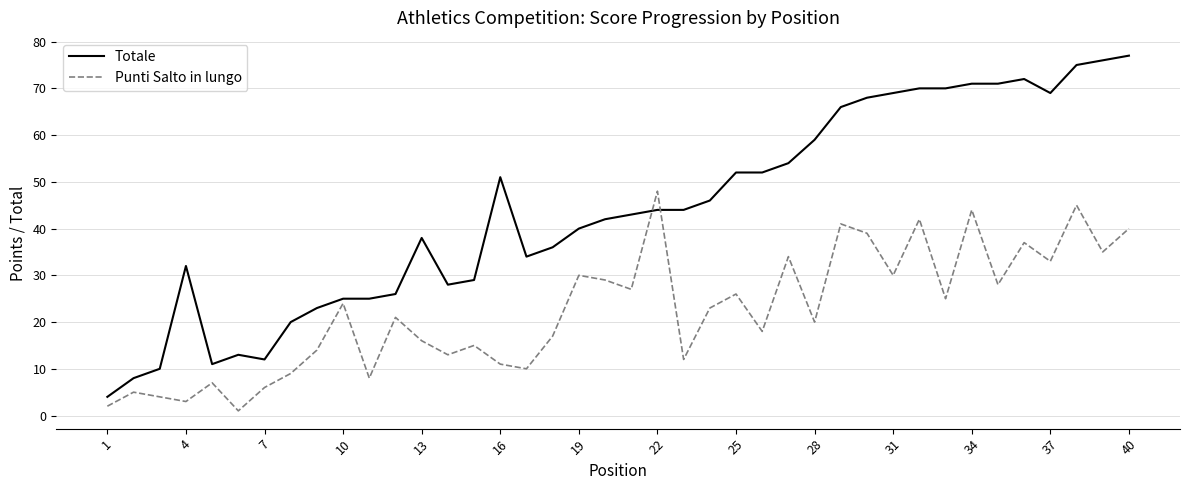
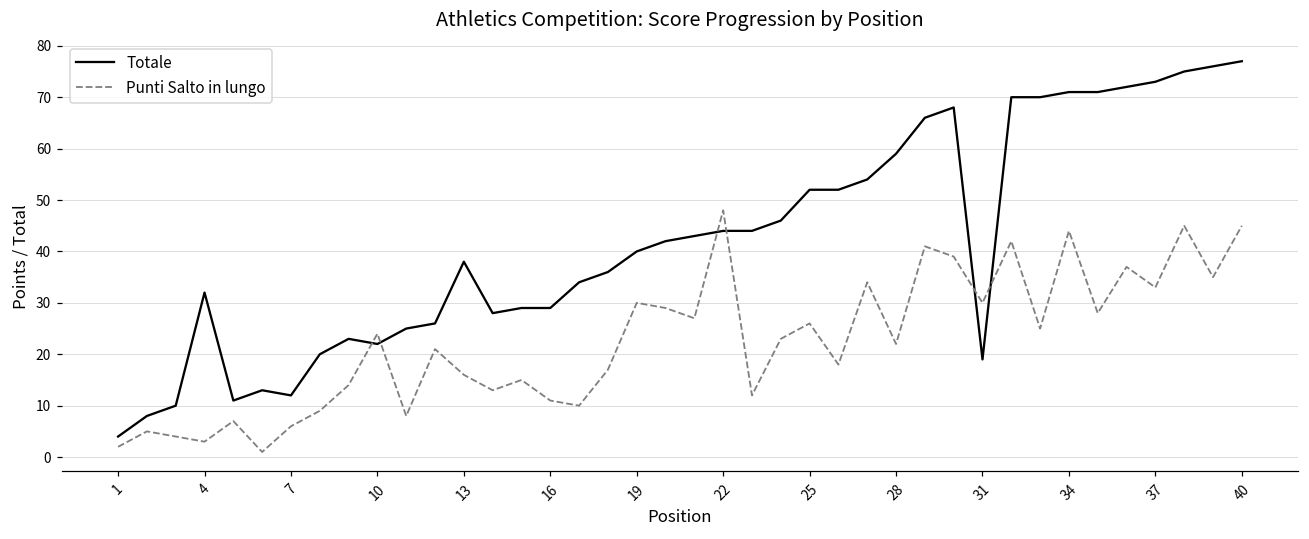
  {
    "Totale": {
      "1": 4,
      "4": 32,
      "7": 12,
-     "10": 25,
+     "10": 22,
      "13": 38,
-     "16": 51,
+     "16": 29,
      "19": 40,
      "22": 44,
      "25": 52,
      "28": 59,
-     "31": 69,
+     "31": 19,
      "34": 71,
-     "37": 69,
+     "37": 73,
      "40": 77
    },
    "Punti Salto in lungo": {
      "1": 2,
      "4": 3,
      "7": 6,
      "10": 24,
      "13": 16,
      "16": 11,
      "19": 30,
      "22": 48,
      "25": 26,
-     "28": 20,
+     "28": 22,
      "31": 30,
      "34": 44,
      "37": 33,
-     "40": 40
+     "40": 45
    }
  }
